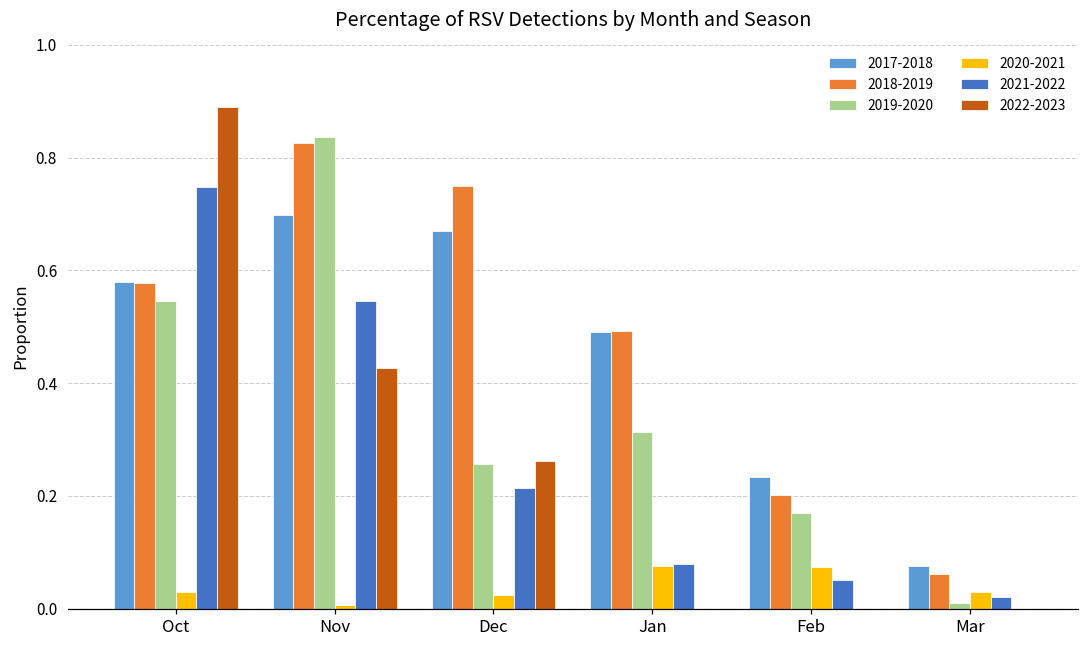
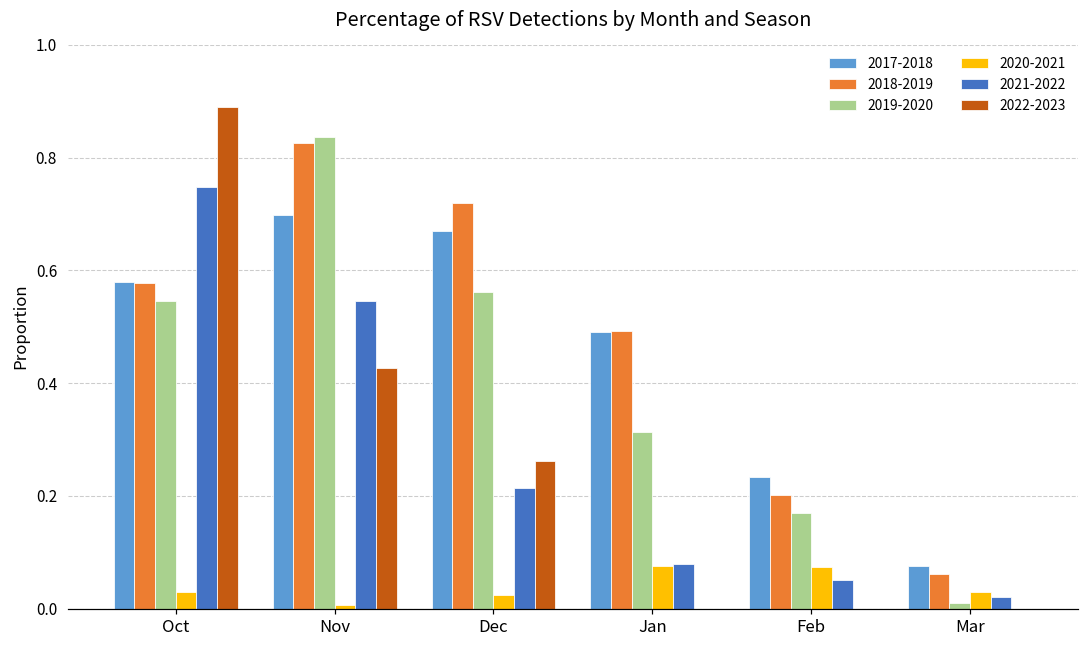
  {
    "2018-2019": {
      "Oct": 0.58,
      "Nov": 0.83,
-     "Dec": 0.75,
+     "Dec": 0.72,
      "Jan": 0.49,
      "Feb": 0.20,
      "Mar": 0.06
    },
    "2019-2020": {
      "Oct": 0.55,
      "Nov": 0.84,
-     "Dec": 0.26,
+     "Dec": 0.56,
      "Jan": 0.31,
      "Feb": 0.17,
      "Mar": 0.01
    },
    "2020-2021": {
      "Oct": 0.03,
      "Nov": 0.01,
      "Dec": 0.02,
      "Jan": 0.08,
      "Feb": 0.07,
      "Mar": 0.03
    },
    "2022-2023": {
      "Oct": 0.89,
      "Nov": 0.43,
      "Dec": 0.26,
      "Jan": 0.00,
      "Feb": 0.00,
      "Mar": 0.00
    }
  }
